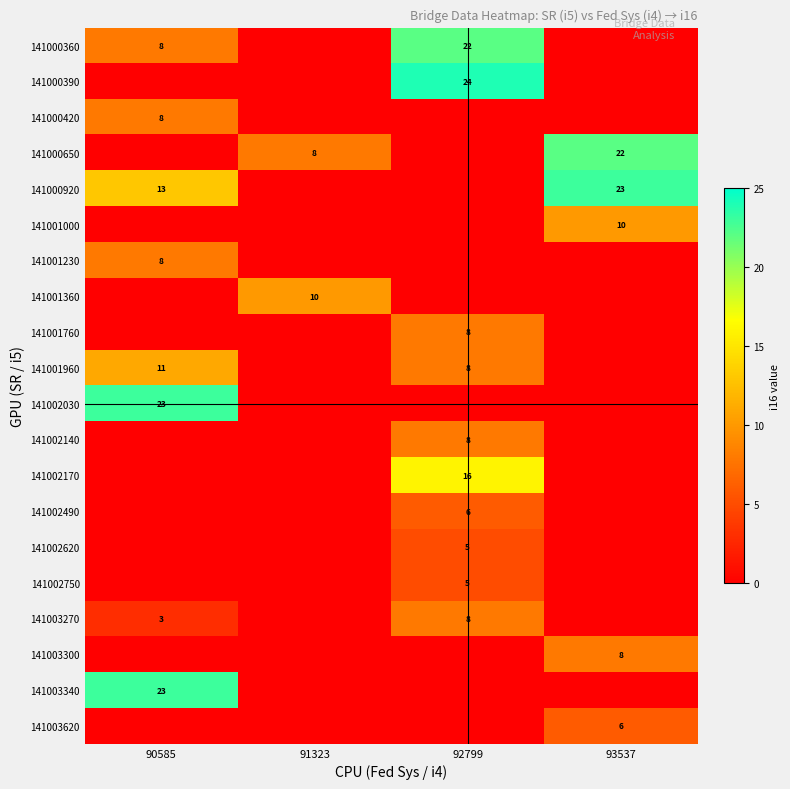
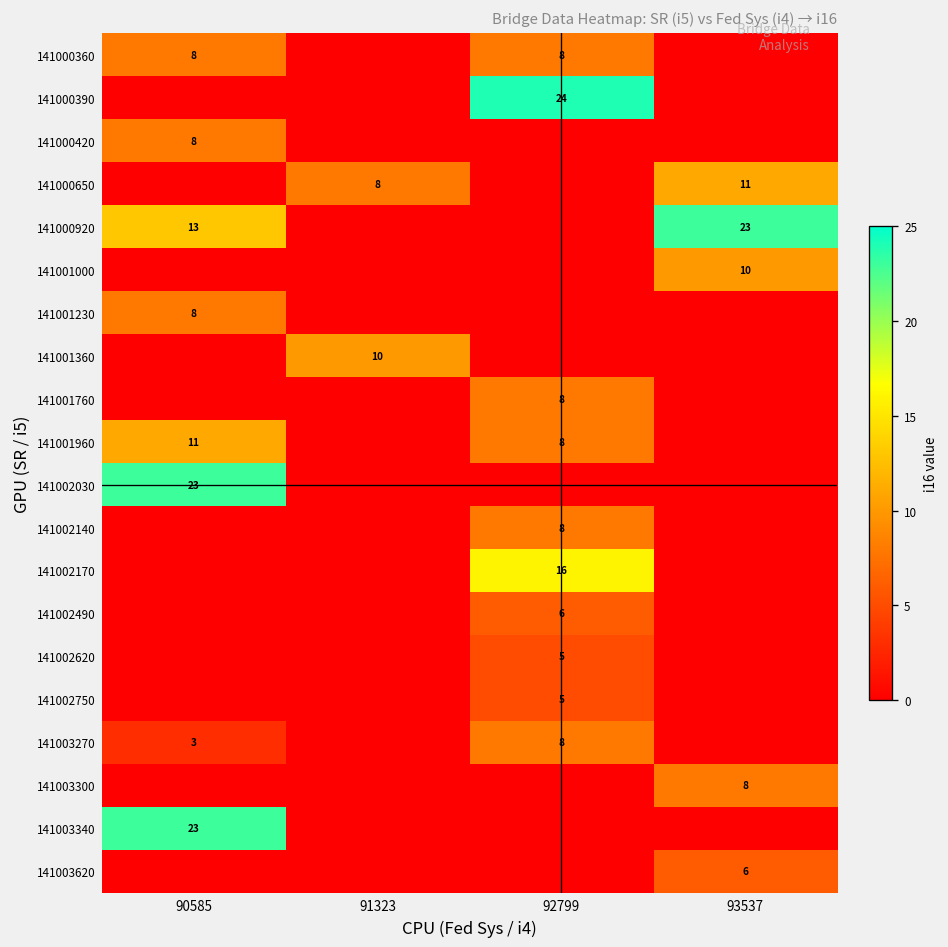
  {
    "141000360": {
      "90585": 8,
-     "92799": 22
+     "92799": 8
    },
    "141000390": {
      "92799": 24
    },
    "141000420": {
      "90585": 8
    },
    "141000650": {
      "91323": 8,
-     "93537": 22
+     "93537": 11
    },
    "141000920": {
      "90585": 13,
      "93537": 23
    },
    "141001000": {
      "93537": 10
    },
    "141001230": {
      "90585": 8
    },
    "141001360": {
      "91323": 10
    },
    "141001760": {
      "92799": 8
    },
    "141001960": {
      "90585": 11,
      "92799": 8
    },
    "141002030": {
      "90585": 23
    },
    "141002140": {
      "92799": 8
    },
    "141002170": {
      "92799": 16
    },
    "141002490": {
      "92799": 6
    },
    "141002620": {
      "92799": 5
    },
    "141002750": {
      "92799": 5
    },
    "141003270": {
      "90585": 3,
      "92799": 8
    },
    "141003300": {
      "93537": 8
    },
    "141003340": {
      "90585": 23
    },
    "141003620": {
      "93537": 6
    }
  }
